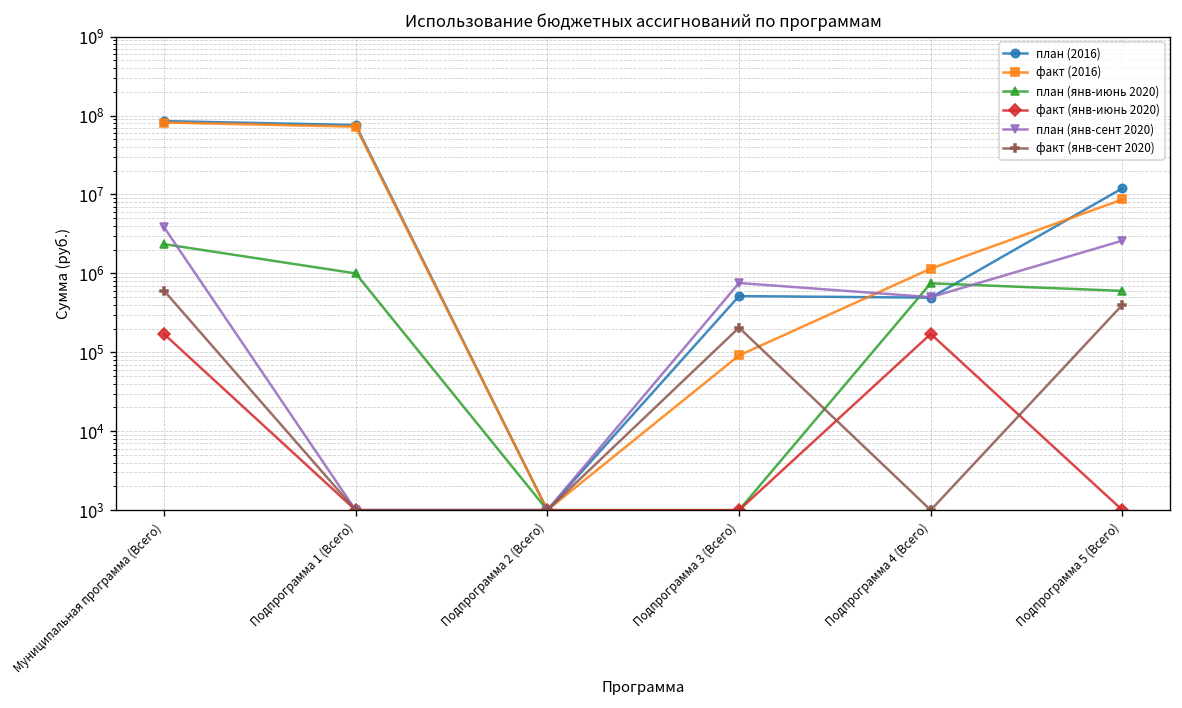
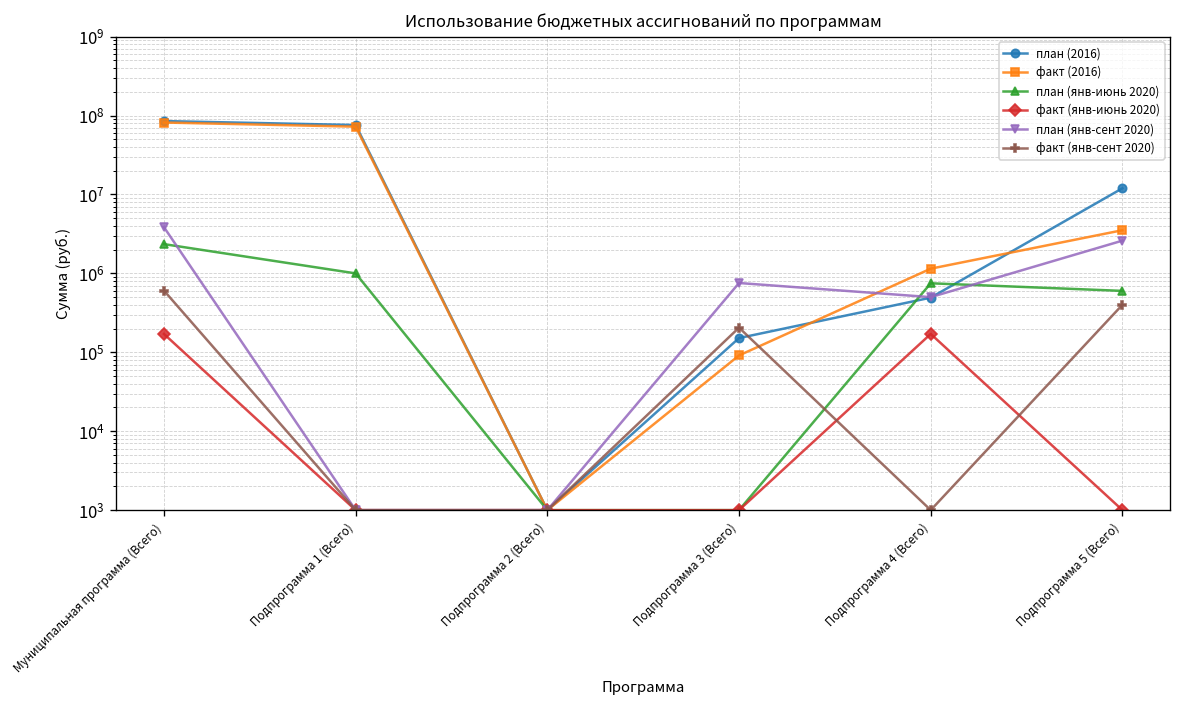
  {
    "план (2016)": {
-     "Подпрограмма 3 (Всего)": 500000,
+     "Подпрограмма 3 (Всего)": 150000,
      "Подпрограмма 5 (Всего)": 12000000
    },
    "факт (2016)": {
      "Подпрограмма 3 (Всего)": 90000,
      "Подпрограмма 4 (Всего)": 1100000,
-     "Подпрограмма 5 (Всего)": 9000000
+     "Подпрограмма 5 (Всего)": 4000000
    },
    "план (янв-июнь 2020)": {
      "Муниципальная программа (Всего)": 2300000,
      "Подпрограмма 1 (Всего)": 1000000,
      "Подпрограмма 4 (Всего)": 700000,
      "Подпрограмма 5 (Всего)": 600000
    },
    "факт (янв-июнь 2020)": {
      "Муниципальная программа (Всего)": 170000,
      "Подпрограмма 4 (Всего)": 170000,
      "Подпрограмма 5 (Всего)": 1000
    },
    "план (янв-сент 2020)": {
      "Муниципальная программа (Всего)": 4000000,
      "Подпрограмма 3 (Всего)": 800000,
      "Подпрограмма 5 (Всего)": 2600000
    },
    "факт (янв-сент 2020)": {
      "Муниципальная программа (Всего)": 600000,
      "Подпрограмма 3 (Всего)": 210000,
      "Подпрограмма 4 (Всего)": 1000,
      "Подпрограмма 5 (Всего)": 400000
    }
  }
